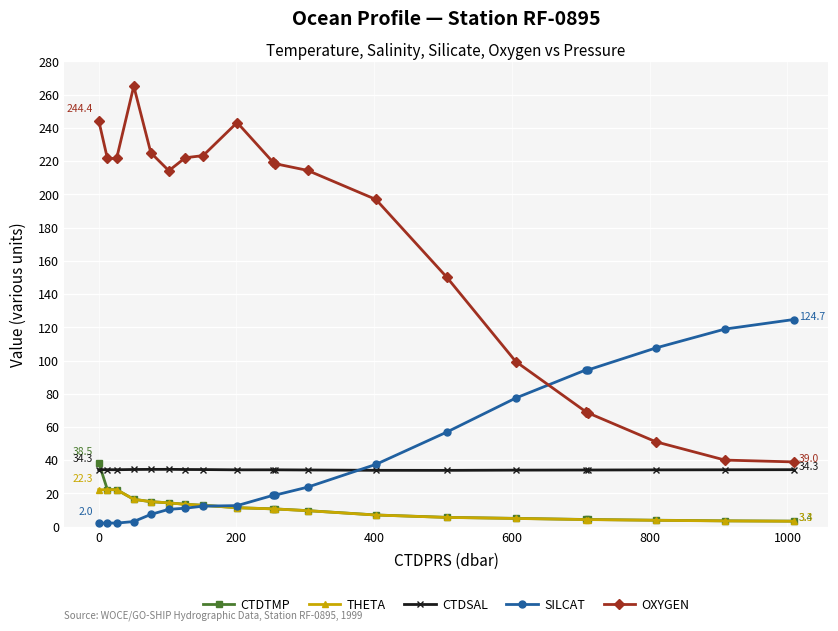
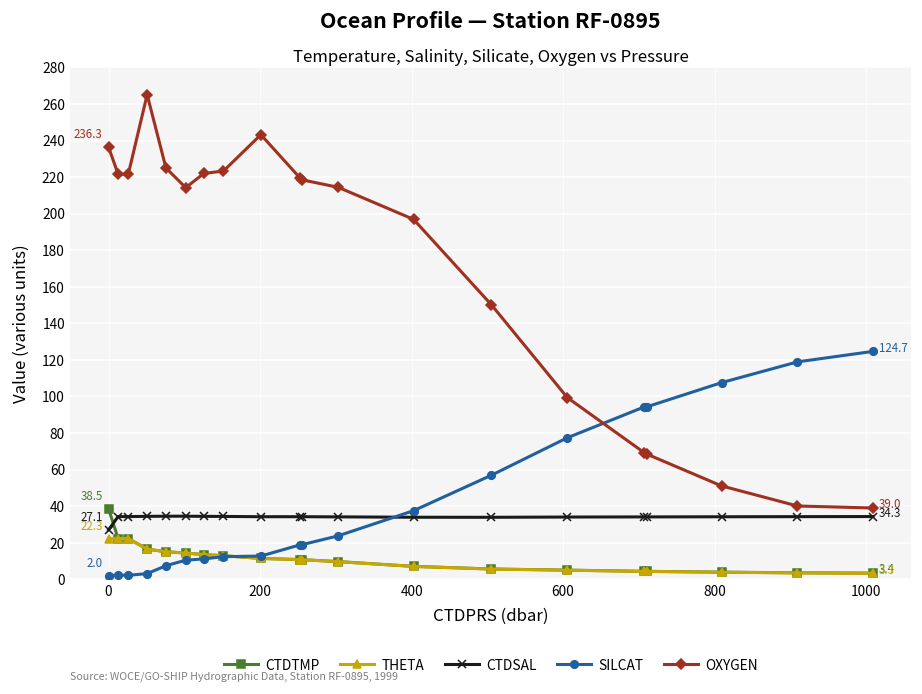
  {
    "THETA": {
      "0": 22.3
    },
    "CTDSAL": {
-     "0": 34.3
+     "0": 27.1
    },
    "SILCAT": {
      "0": 2.0
    },
    "OXYGEN": {
-     "0": 244.4
+     "0": 236.3
    }
  }
